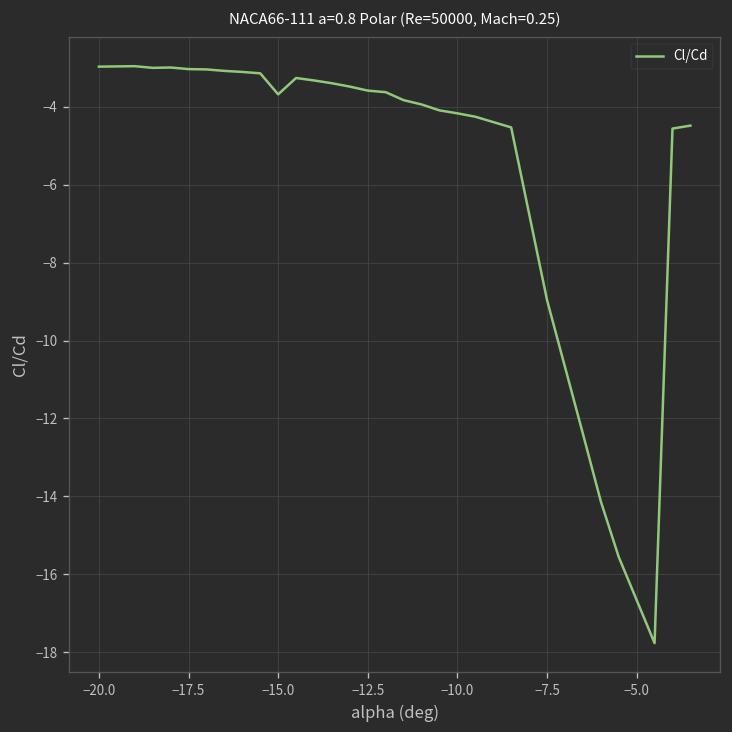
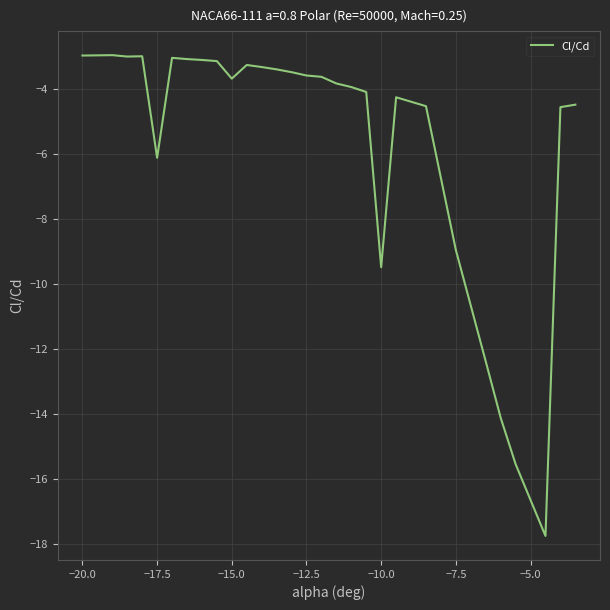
  {
    "−20.0": -3.0,
-   "−17.5": -3.0,
+   "−17.5": -6.1,
    "−15.0": -3.7,
    "−12.5": -3.6,
-   "−10.0": -4.2,
+   "−10.0": -9.5,
    "−7.5": -9.0
  }
